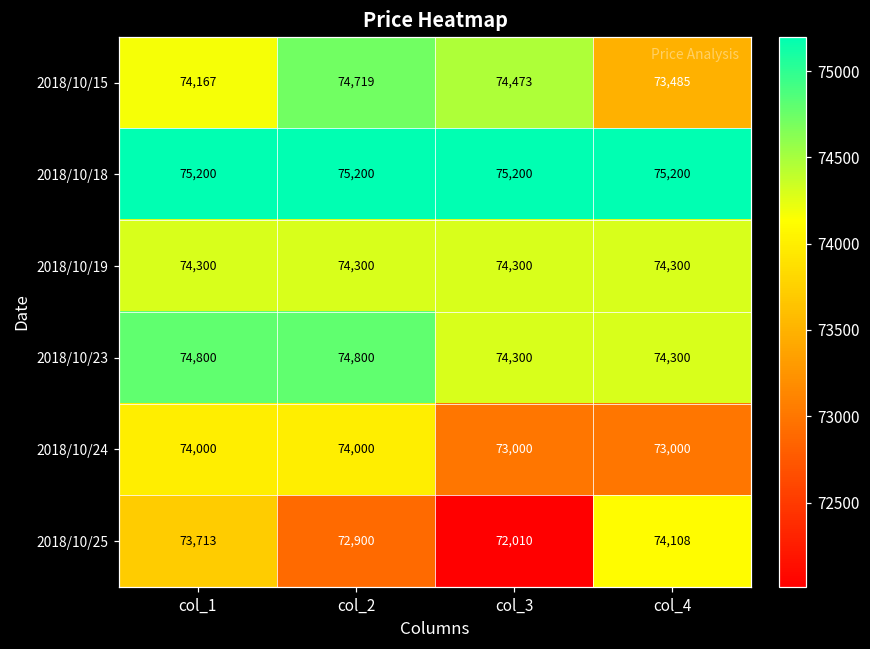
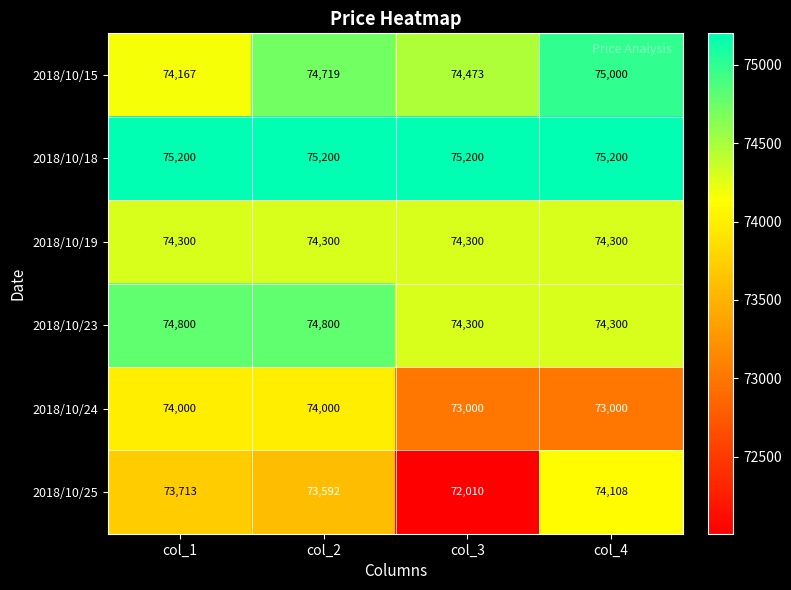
  {
    "2018/10/15": {
      "col_1": "74,167",
      "col_2": "74,719",
      "col_3": "74,473",
-     "col_4": "73,485"
+     "col_4": "75,000"
    },
    "2018/10/18": {
      "col_1": "75,200",
      "col_2": "75,200",
      "col_3": "75,200",
      "col_4": "75,200"
    },
    "2018/10/19": {
      "col_1": "74,300",
      "col_2": "74,300",
      "col_3": "74,300",
      "col_4": "74,300"
    },
    "2018/10/23": {
      "col_1": "74,800",
      "col_2": "74,800",
      "col_3": "74,300",
      "col_4": "74,300"
    },
    "2018/10/24": {
      "col_1": "74,000",
      "col_2": "74,000",
      "col_3": "73,000",
      "col_4": "73,000"
    },
    "2018/10/25": {
      "col_1": "73,713",
-     "col_2": "72,900",
+     "col_2": "73,592",
      "col_3": "72,010",
      "col_4": "74,108"
    }
  }
